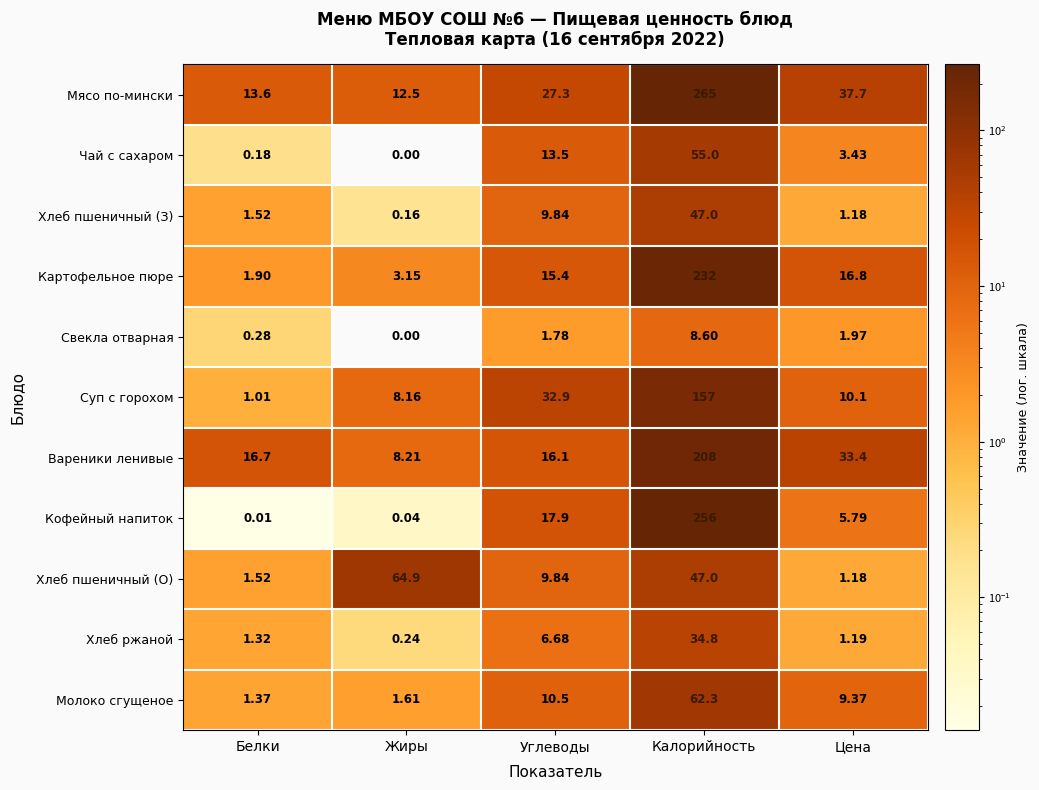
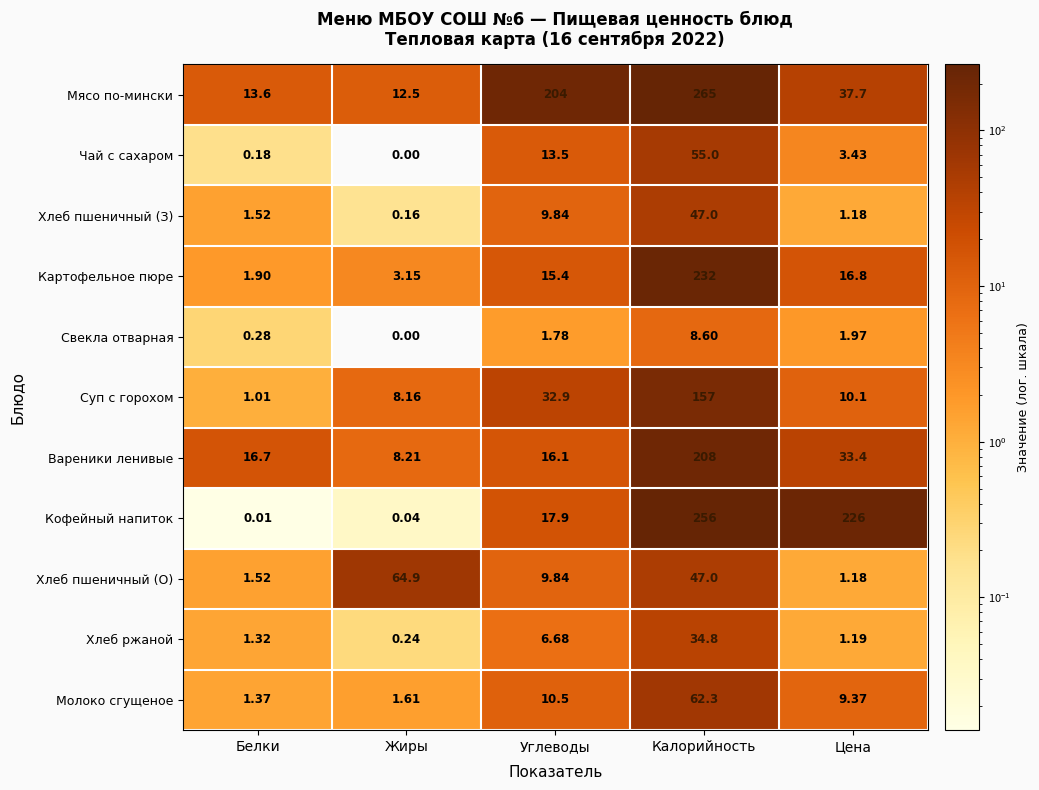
  {
    "Мясо по-мински": {
      "Белки": 13.6,
      "Жиры": 12.5,
-     "Углеводы": 27.3,
+     "Углеводы": 204,
      "Цена": 37.7
    },
    "Чай с сахаром": {
      "Белки": 0.18,
      "Жиры": 0.00,
      "Углеводы": 13.5,
      "Калорийность": 55.0,
      "Цена": 3.43
    },
    "Хлеб пшеничный (З)": {
      "Белки": 1.52,
      "Жиры": 0.16,
      "Углеводы": 9.84,
      "Калорийность": 47.0,
      "Цена": 1.18
    },
    "Картофельное пюре": {
      "Белки": 1.90,
      "Жиры": 3.15,
      "Углеводы": 15.4,
      "Калорийность": 232,
      "Цена": 16.8
    },
    "Свекла отварная": {
      "Белки": 0.28,
      "Жиры": 0.00,
      "Углеводы": 1.78,
      "Калорийность": 8.60,
      "Цена": 1.97
    },
    "Суп с горохом": {
      "Белки": 1.01,
      "Жиры": 8.16,
      "Углеводы": 32.9,
      "Калорийность": 157,
      "Цена": 10.1
    },
    "Вареники ленивые": {
      "Белки": 16.7,
      "Жиры": 8.21,
      "Углеводы": 16.1,
      "Калорийность": 208,
      "Цена": 33.4
    },
    "Кофейный напиток": {
      "Белки": 0.01,
      "Жиры": 0.04,
      "Углеводы": 17.9,
-     "Цена": 5.79
+     "Цена": 226
    },
    "Хлеб пшеничный (О)": {
      "Белки": 1.52,
      "Жиры": 64.9,
      "Углеводы": 9.84,
      "Калорийность": 47.0,
      "Цена": 1.18
    },
    "Хлеб ржаной": {
      "Белки": 1.32,
      "Жиры": 0.24,
      "Углеводы": 6.68,
      "Калорийность": 34.8,
      "Цена": 1.19
    },
    "Молоко сгущеное": {
      "Белки": 1.37,
      "Жиры": 1.61,
      "Углеводы": 10.5,
      "Калорийность": 62.3,
      "Цена": 9.37
    }
  }
